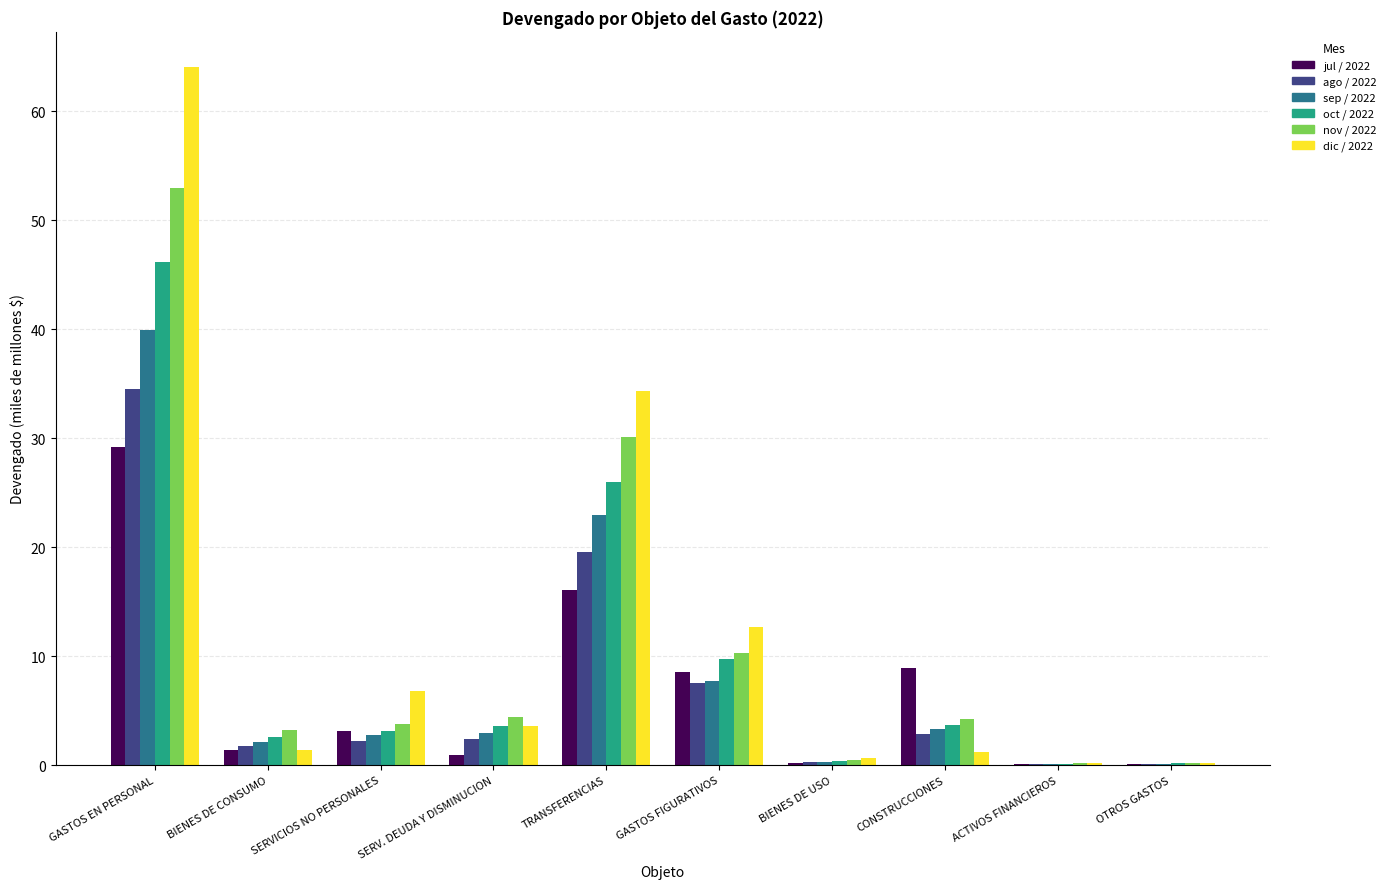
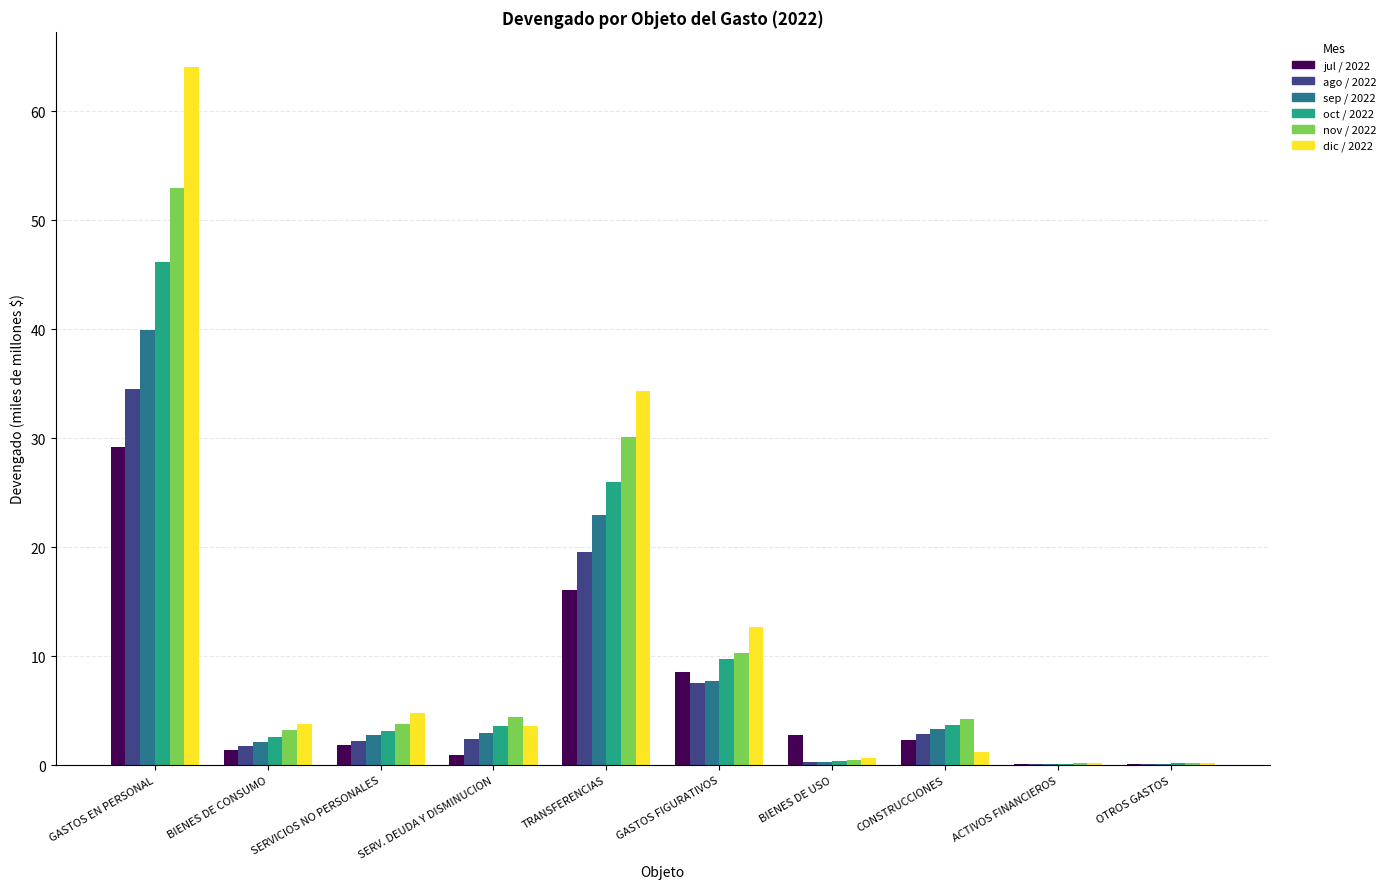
  {
    "jul / 2022": {
      "GASTOS EN PERSONAL": 29.2,
      "BIENES DE CONSUMO": 1.4,
-     "SERVICIOS NO PERSONALES": 3.1,
+     "SERVICIOS NO PERSONALES": 1.9,
      "SERV. DEUDA Y DISMINUCION": 1.0,
      "TRANSFERENCIAS": 16.1,
      "GASTOS FIGURATIVOS": 8.6,
-     "BIENES DE USO": 0.2,
-     "CONSTRUCCIONES": 8.9
+     "BIENES DE USO": 2.7,
+     "CONSTRUCCIONES": 2.3
    },
    "nov / 2022": {
      "GASTOS EN PERSONAL": 53.0,
      "BIENES DE CONSUMO": 3.2,
      "SERVICIOS NO PERSONALES": 3.8,
      "SERV. DEUDA Y DISMINUCION": 4.4,
      "TRANSFERENCIAS": 30.1,
      "GASTOS FIGURATIVOS": 10.2,
      "BIENES DE USO": 0.5,
      "CONSTRUCCIONES": 4.3
    },
    "dic / 2022": {
      "GASTOS EN PERSONAL": 64.1,
-     "BIENES DE CONSUMO": 1.4,
-     "SERVICIOS NO PERSONALES": 6.8,
+     "BIENES DE CONSUMO": 3.8,
+     "SERVICIOS NO PERSONALES": 4.8,
      "SERV. DEUDA Y DISMINUCION": 3.6,
      "TRANSFERENCIAS": 34.3,
      "GASTOS FIGURATIVOS": 12.7,
      "BIENES DE USO": 0.7,
      "CONSTRUCCIONES": 1.2
    }
  }
